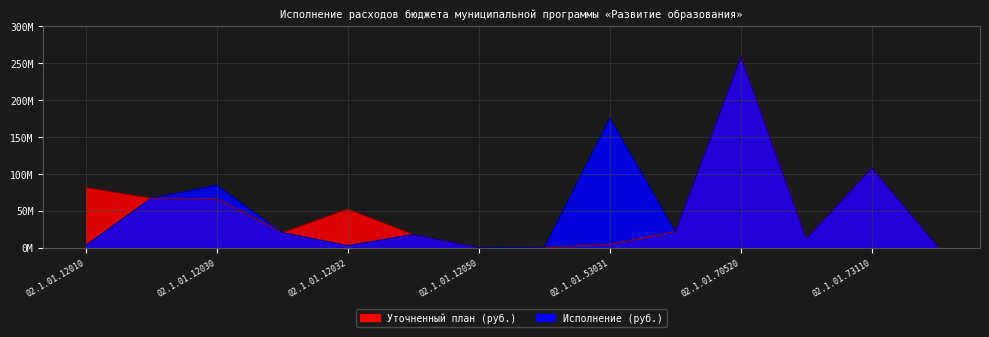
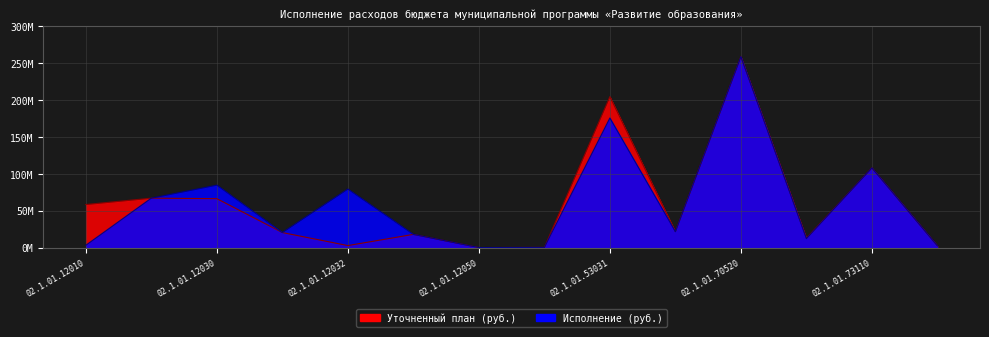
  {
    "Уточненный план (руб.)": {
-     "02.1.01.12010": 80000000,
+     "02.1.01.12010": 60000000,
      "02.1.01.12030": 70000000,
-     "02.1.01.12032": 50000000,
-     "02.1.01.53031": 0
+     "02.1.01.12032": 0,
+     "02.1.01.53031": 200000000
    },
    "Исполнение (руб.)": {
      "02.1.01.12010": 0,
      "02.1.01.12030": 80000000,
-     "02.1.01.12032": 0,
+     "02.1.01.12032": 80000000,
      "02.1.01.53031": 180000000
    }
  }
